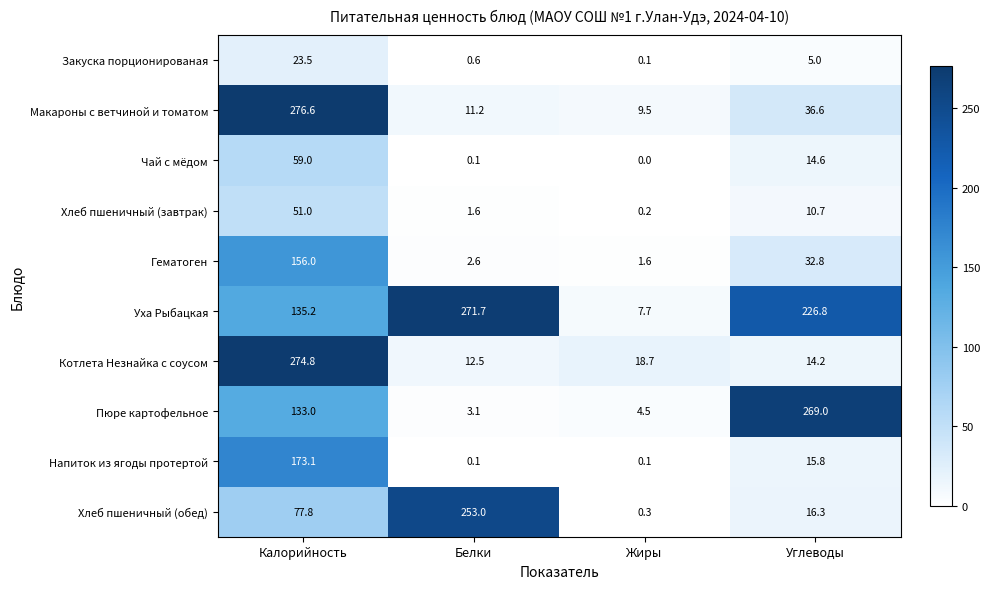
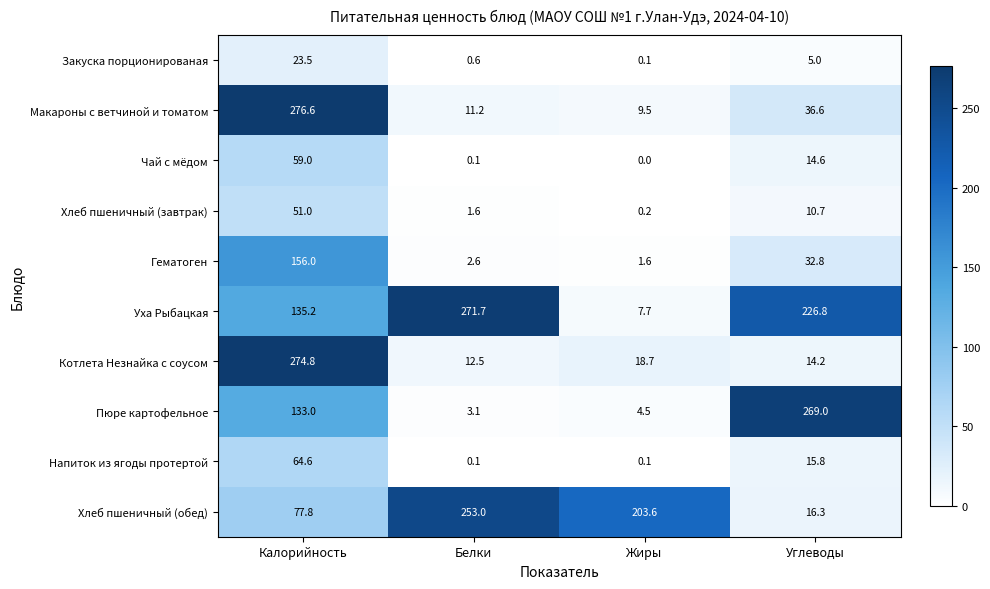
  {
    "Закуска порционированая": {
      "Калорийность": 23.5,
      "Белки": 0.6,
      "Жиры": 0.1,
      "Углеводы": 5.0
    },
    "Макароны с ветчиной и томатом": {
      "Калорийность": 276.6,
      "Белки": 11.2,
      "Жиры": 9.5,
      "Углеводы": 36.6
    },
    "Чай с мёдом": {
      "Калорийность": 59.0,
      "Белки": 0.1,
      "Жиры": 0.0,
      "Углеводы": 14.6
    },
    "Хлеб пшеничный (завтрак)": {
      "Калорийность": 51.0,
      "Белки": 1.6,
      "Жиры": 0.2,
      "Углеводы": 10.7
    },
    "Гематоген": {
      "Калорийность": 156.0,
      "Белки": 2.6,
      "Жиры": 1.6,
      "Углеводы": 32.8
    },
    "Уха Рыбацкая": {
      "Калорийность": 135.2,
      "Белки": 271.7,
      "Жиры": 7.7,
      "Углеводы": 226.8
    },
    "Котлета Незнайка с соусом": {
      "Калорийность": 274.8,
      "Белки": 12.5,
      "Жиры": 18.7,
      "Углеводы": 14.2
    },
    "Пюре картофельное": {
      "Калорийность": 133.0,
      "Белки": 3.1,
      "Жиры": 4.5,
      "Углеводы": 269.0
    },
    "Напиток из ягоды протертой": {
-     "Калорийность": 173.1,
+     "Калорийность": 64.6,
      "Белки": 0.1,
      "Жиры": 0.1,
      "Углеводы": 15.8
    },
    "Хлеб пшеничный (обед)": {
      "Калорийность": 77.8,
      "Белки": 253.0,
-     "Жиры": 0.3,
+     "Жиры": 203.6,
      "Углеводы": 16.3
    }
  }
